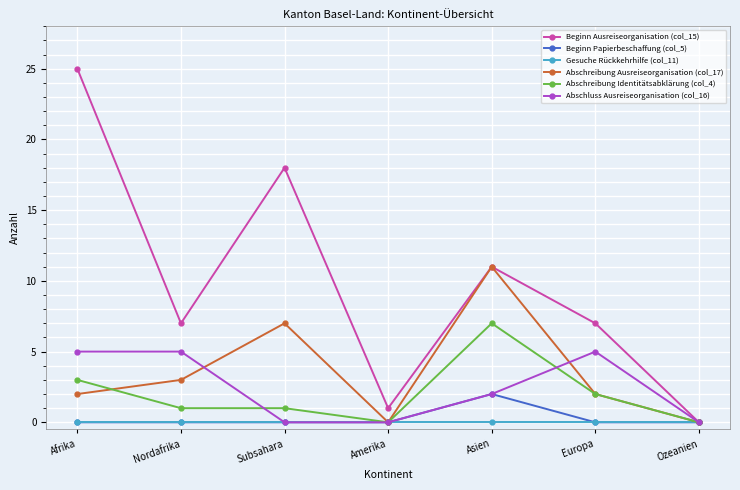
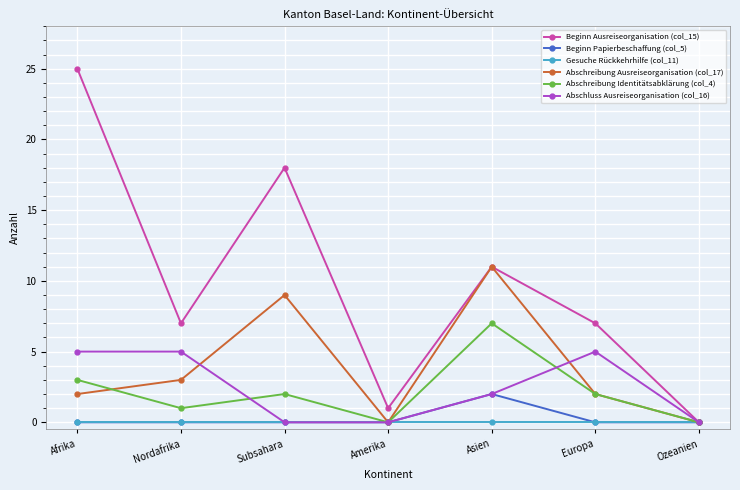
  {
    "Gesuche Rückkehrhilfe (col_11)": {
      "Asien": 0
    },
    "Abschreibung Ausreiseorganisation (col_17)": {
      "Afrika": 2,
      "Nordafrika": 3,
-     "Subsahara": 7
+     "Subsahara": 9
    },
    "Abschreibung Identitätsabklärung (col_4)": {
      "Afrika": 3,
      "Nordafrika": 1,
-     "Subsahara": 1,
+     "Subsahara": 2,
      "Asien": 7
    }
  }
